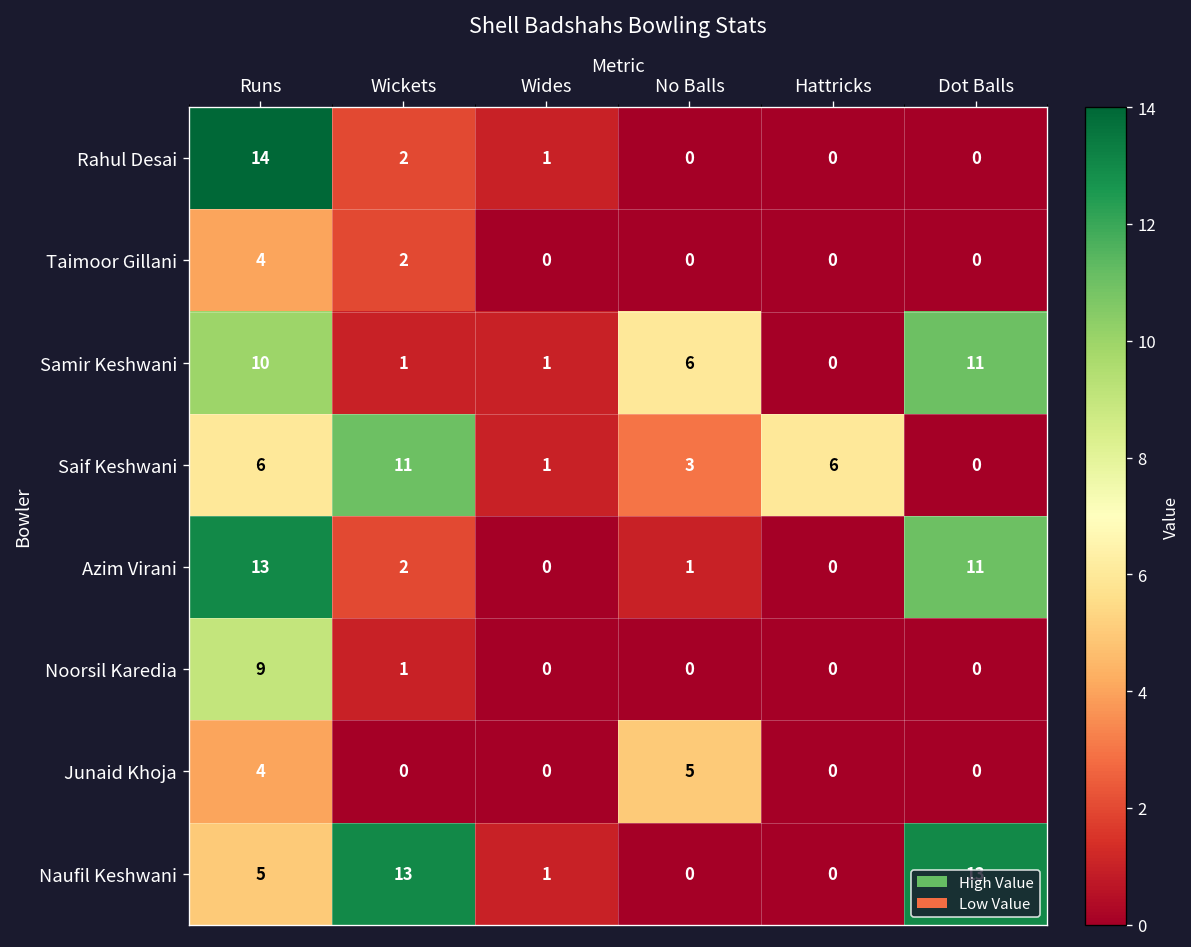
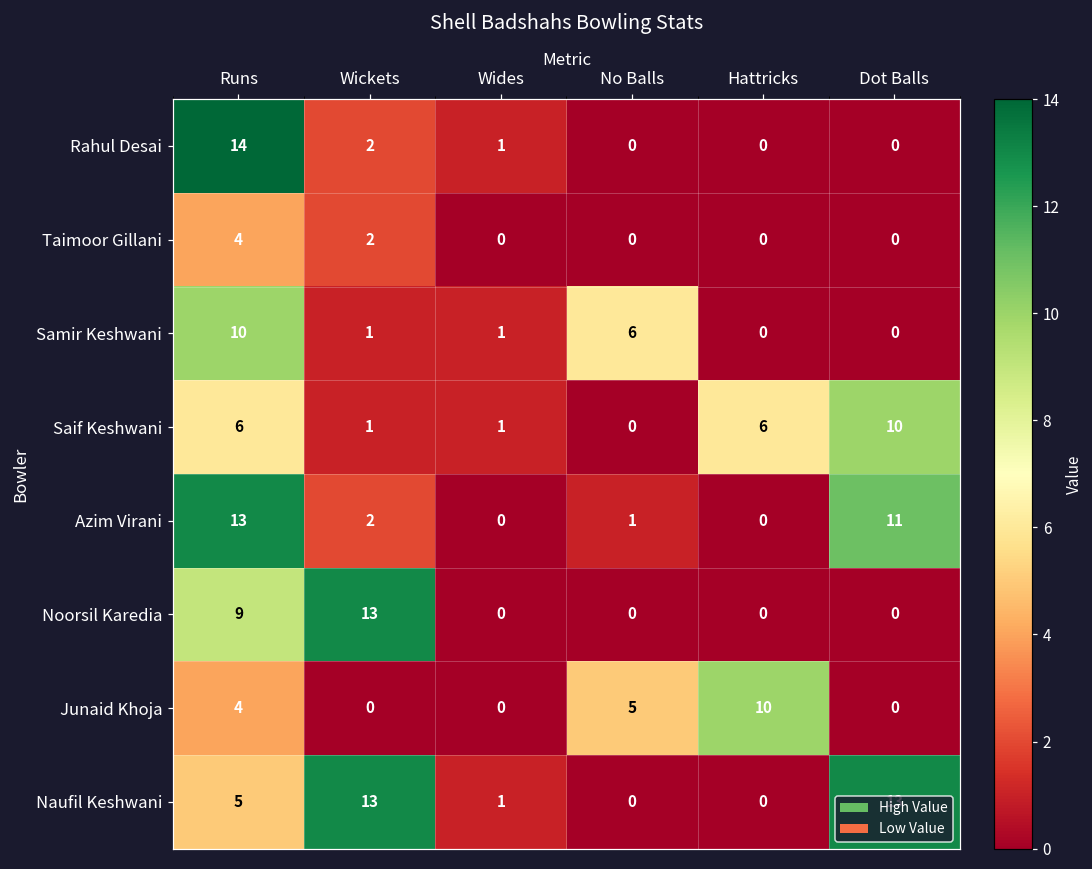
  {
    "Rahul Desai": {
      "Runs": 14,
      "Wickets": 2,
      "Wides": 1,
      "No Balls": 0,
      "Hattricks": 0,
      "Dot Balls": 0
    },
    "Taimoor Gillani": {
      "Runs": 4,
      "Wickets": 2,
      "Wides": 0,
      "No Balls": 0,
      "Hattricks": 0,
      "Dot Balls": 0
    },
    "Samir Keshwani": {
      "Runs": 10,
      "Wickets": 1,
      "Wides": 1,
      "No Balls": 6,
      "Hattricks": 0,
-     "Dot Balls": 11
+     "Dot Balls": 0
    },
    "Saif Keshwani": {
      "Runs": 6,
-     "Wickets": 11,
+     "Wickets": 1,
      "Wides": 1,
-     "No Balls": 3,
+     "No Balls": 0,
      "Hattricks": 6,
-     "Dot Balls": 0
+     "Dot Balls": 10
    },
    "Azim Virani": {
      "Runs": 13,
      "Wickets": 2,
      "Wides": 0,
      "No Balls": 1,
      "Hattricks": 0,
      "Dot Balls": 11
    },
    "Noorsil Karedia": {
      "Runs": 9,
-     "Wickets": 1,
+     "Wickets": 13,
      "Wides": 0,
      "No Balls": 0,
      "Hattricks": 0,
      "Dot Balls": 0
    },
    "Junaid Khoja": {
      "Runs": 4,
      "Wickets": 0,
      "Wides": 0,
      "No Balls": 5,
-     "Hattricks": 0,
+     "Hattricks": 10,
      "Dot Balls": 0
    },
    "Naufil Keshwani": {
      "Runs": 5,
      "Wickets": 13,
      "Wides": 1,
      "No Balls": 0,
      "Hattricks": 0
    }
  }
